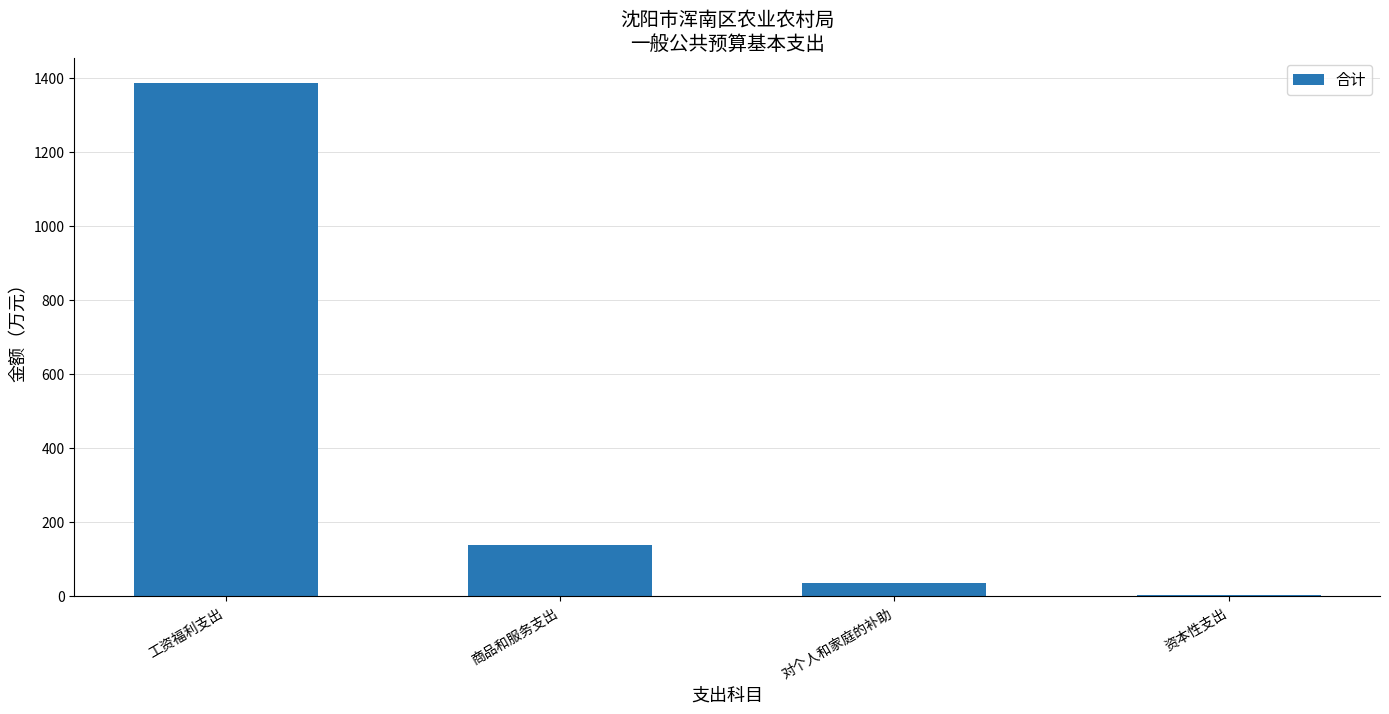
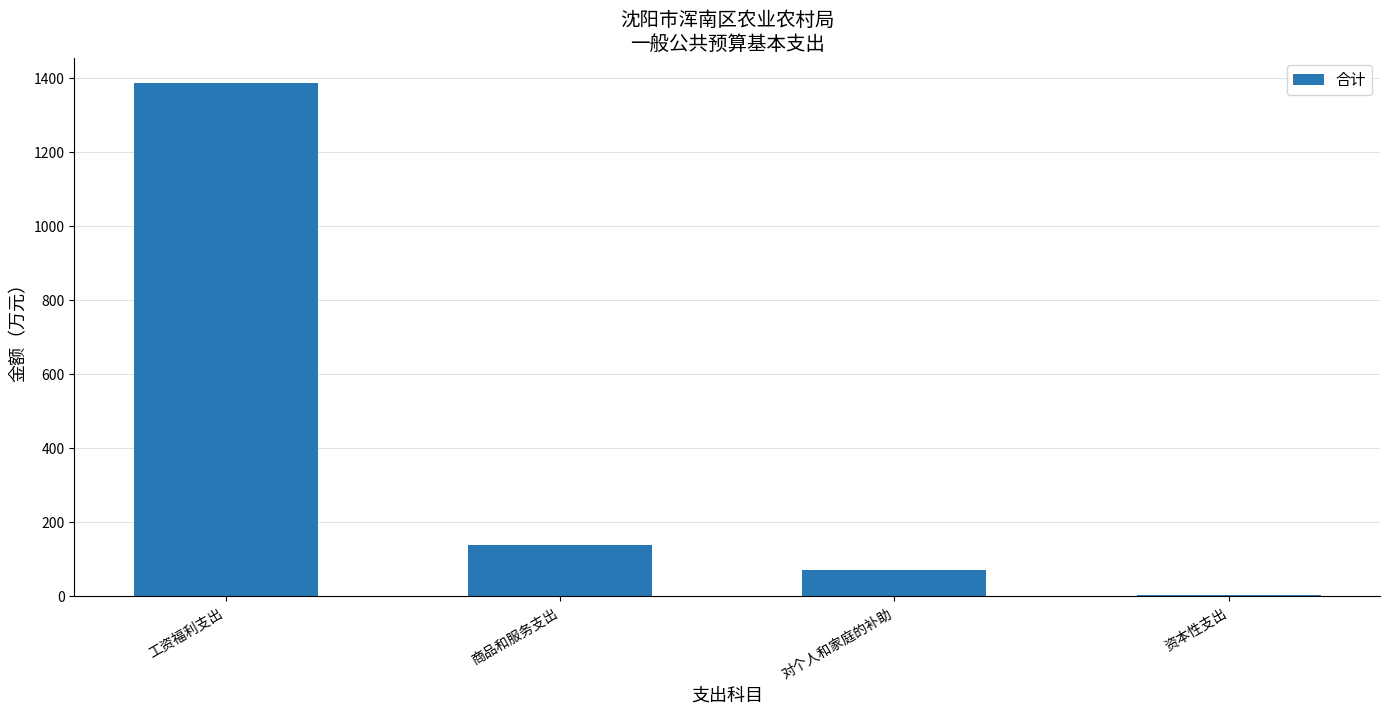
  {
    "工资福利支出": 1390,
    "商品和服务支出": 140,
-   "对个人和家庭的补助": 30
+   "对个人和家庭的补助": 70
  }
